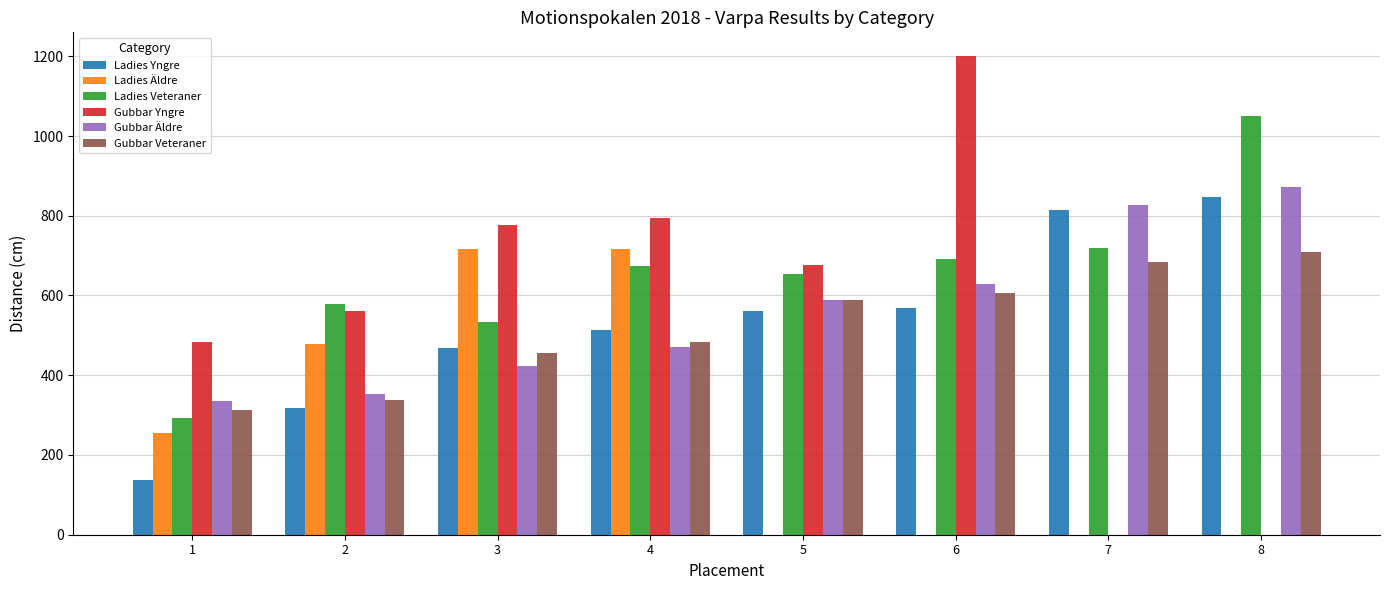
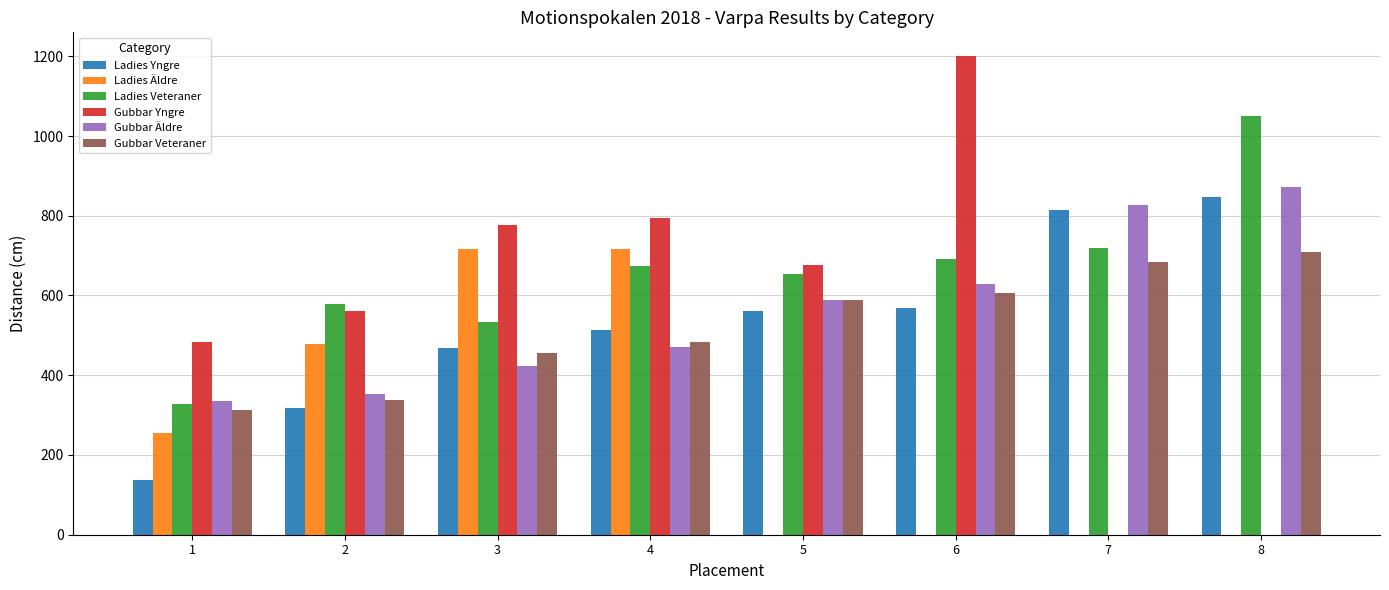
  {
    "Ladies Yngre": {
      "1": 140,
      "2": 320,
      "3": 470,
      "4": 510,
      "5": 560,
      "6": 570,
      "7": 810,
      "8": 850
    },
    "Ladies Äldre": {
      "1": 260,
      "2": 480,
      "3": 720,
      "4": 720,
      "5": 0,
      "6": 0,
      "7": 0,
      "8": 0
    },
    "Ladies Veteraner": {
-     "1": 290,
+     "1": 330,
      "2": 580,
      "3": 530,
      "4": 670,
      "5": 660,
      "6": 690,
      "7": 720,
      "8": 1050
    },
    "Gubbar Yngre": {
      "1": 480,
      "2": 560,
      "3": 780,
      "4": 800,
      "5": 680,
      "6": 1200,
      "7": 0,
      "8": 0
    },
    "Gubbar Äldre": {
      "1": 340,
      "2": 350,
      "3": 420,
      "4": 470,
      "5": 590,
      "6": 630,
      "7": 830,
      "8": 870
    },
    "Gubbar Veteraner": {
      "1": 310,
      "2": 340,
      "3": 460,
      "4": 480,
      "5": 590,
      "6": 610,
      "7": 690,
      "8": 710
    }
  }
